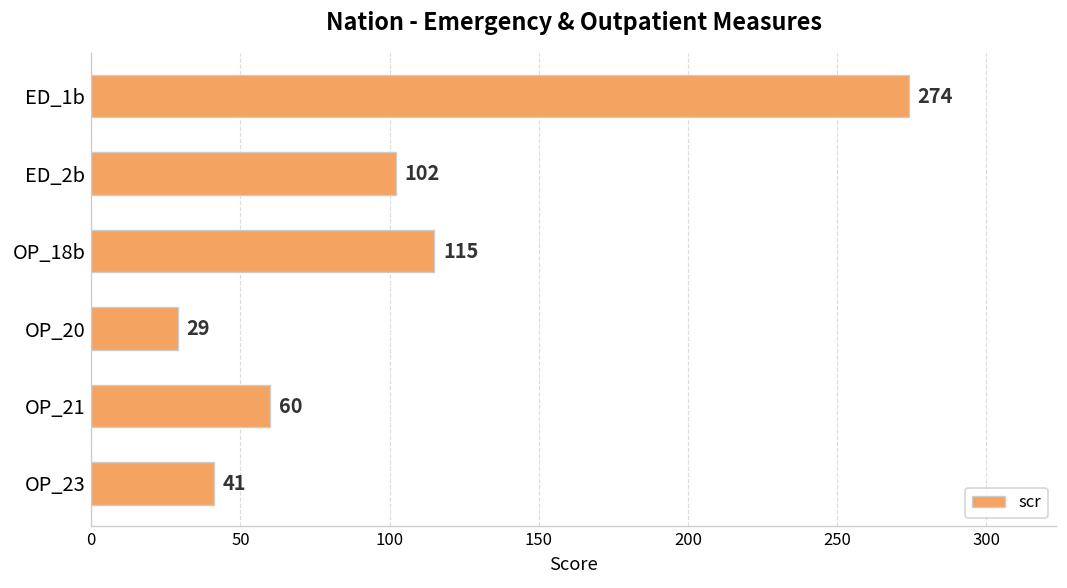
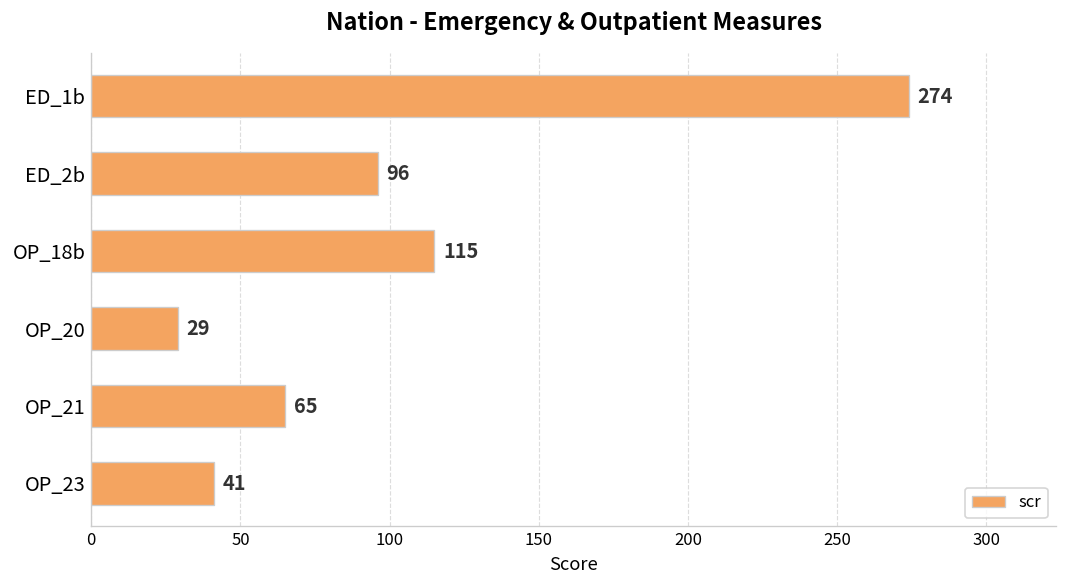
  {
    "ED_1b": 274,
-   "ED_2b": 102,
+   "ED_2b": 96,
    "OP_18b": 115,
    "OP_20": 29,
-   "OP_21": 60,
+   "OP_21": 65,
    "OP_23": 41
  }
